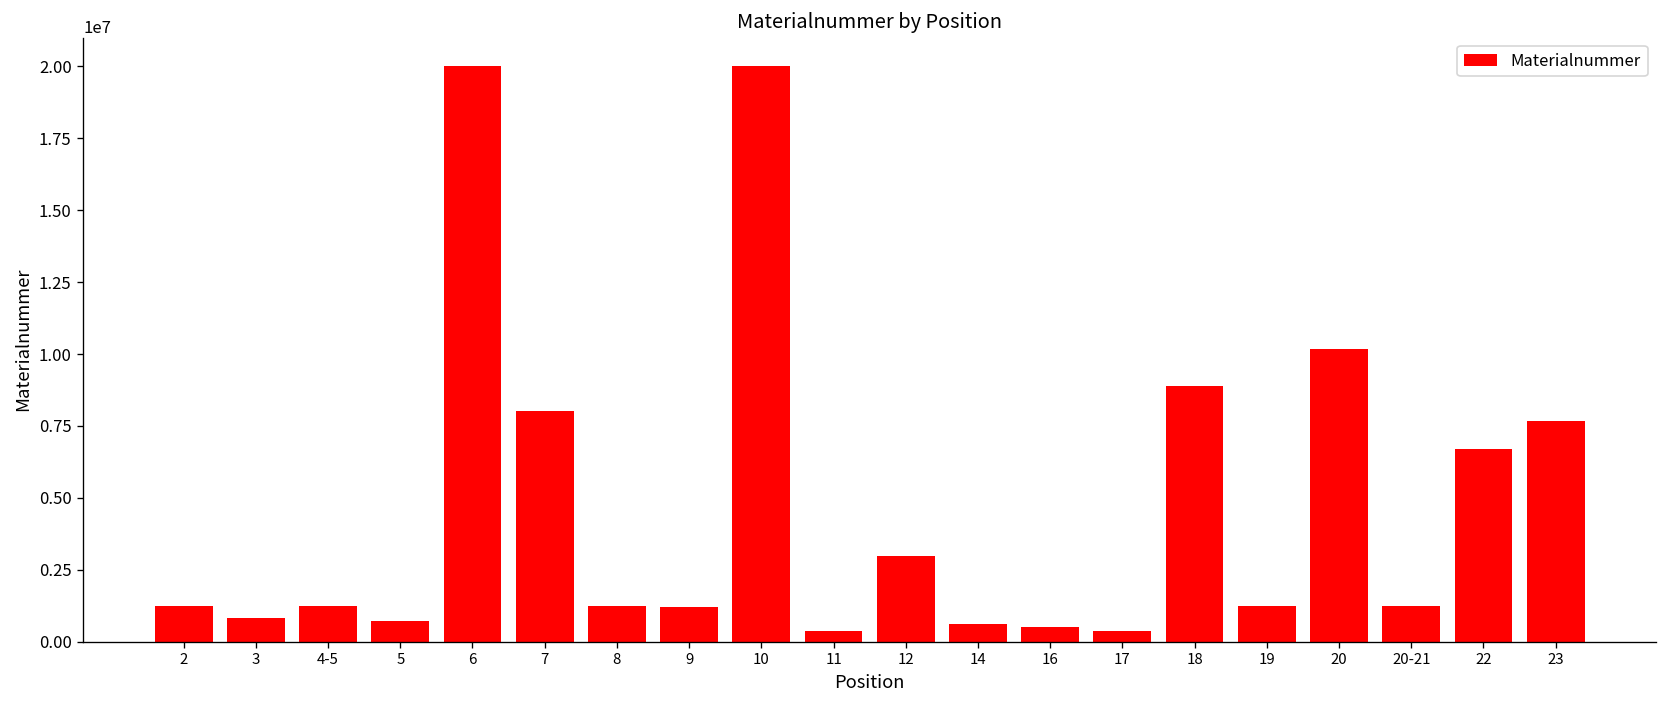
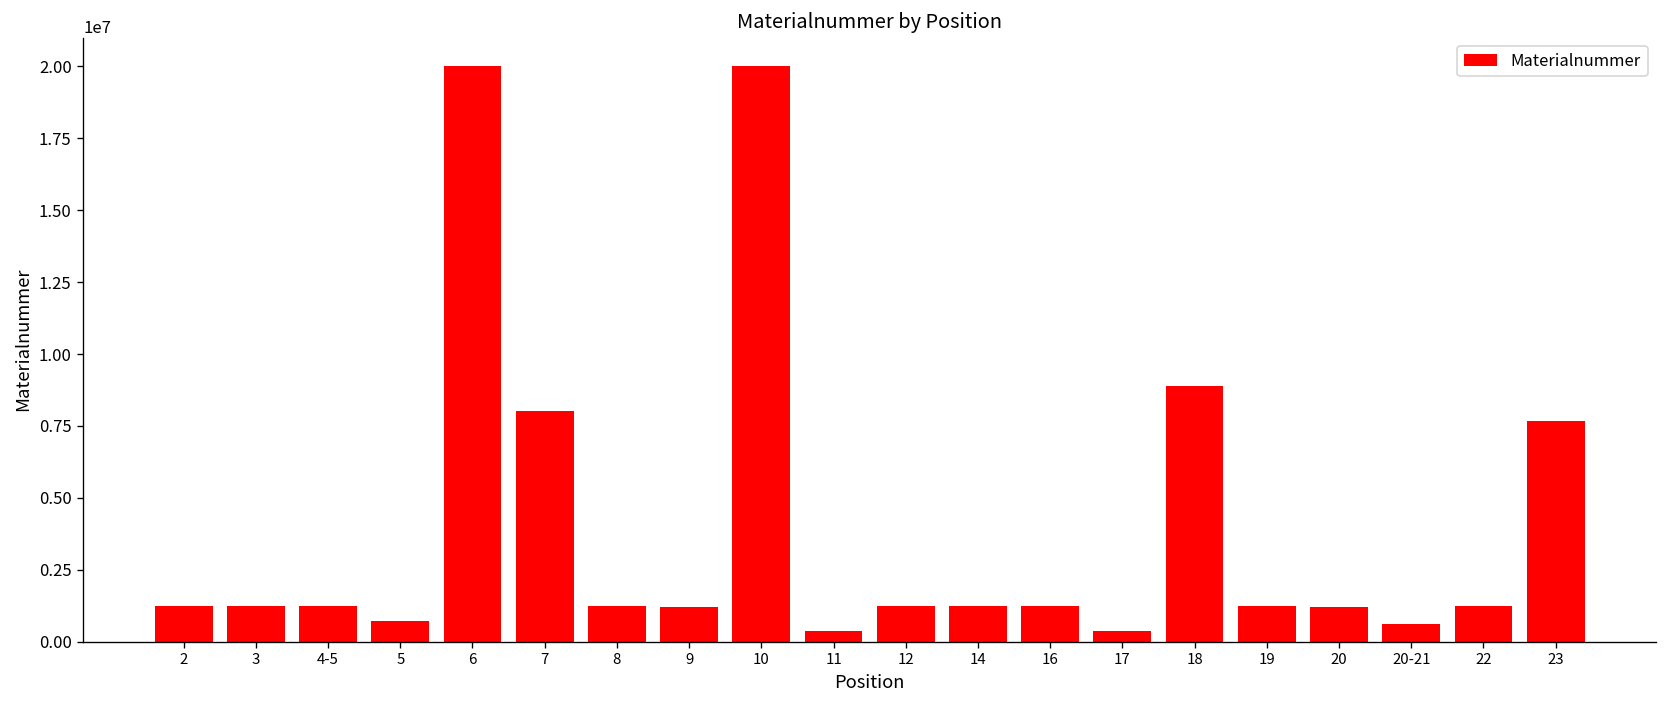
  {
    "2": 1200000,
-   "3": 800000,
+   "3": 1200000,
    "4-5": 1200000,
    "5": 700000,
    "6": 20000000,
    "7": 8000000,
    "8": 1200000,
    "9": 1200000,
    "10": 20000000,
    "11": 400000,
-   "12": 3000000,
-   "14": 600000,
-   "16": 500000,
+   "12": 1200000,
+   "14": 1200000,
+   "16": 1200000,
    "17": 400000,
    "18": 8900000,
    "19": 1200000,
-   "20": 10200000,
-   "20-21": 1200000,
-   "22": 6700000,
+   "20": 1200000,
+   "20-21": 600000,
+   "22": 1200000,
    "23": 7700000
  }
